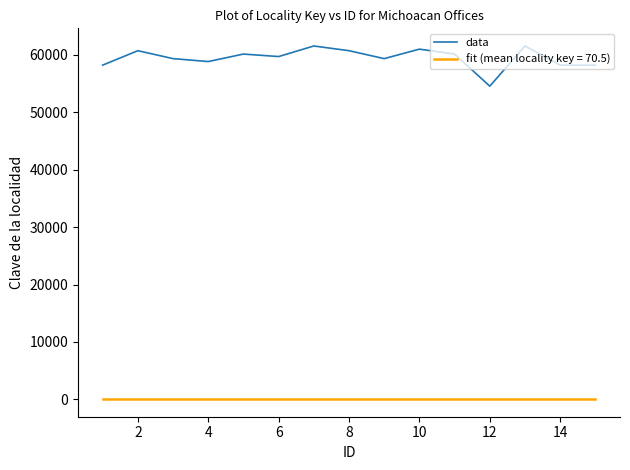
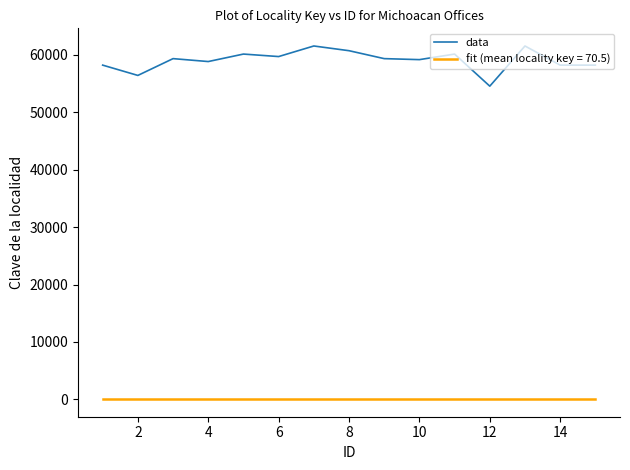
  {
    "data": {
-     "2": 61000,
+     "2": 56000,
      "4": 59000,
      "6": 60000,
      "8": 61000,
-     "10": 61000,
+     "10": 59000,
      "12": 55000
    },
    "fit (mean locality key = 70.5)": {
      "2": 0,
      "4": 0,
      "6": 0,
      "8": 0,
      "10": 0,
      "12": 0,
      "14": 0
    }
  }
